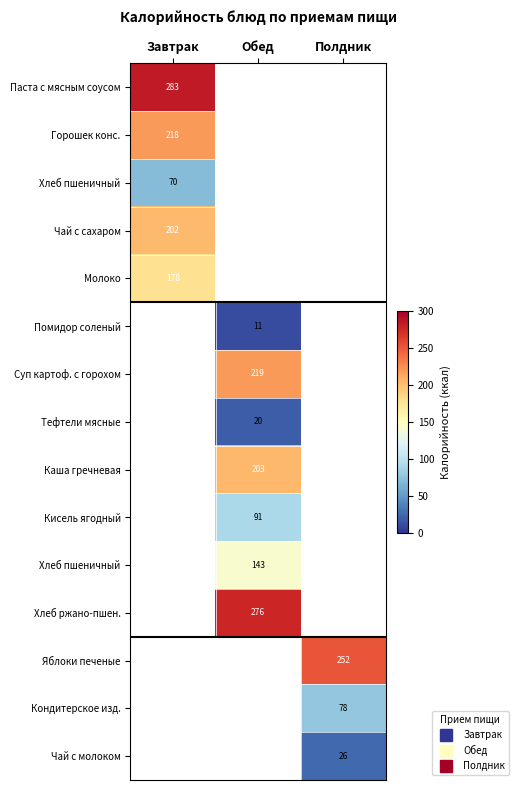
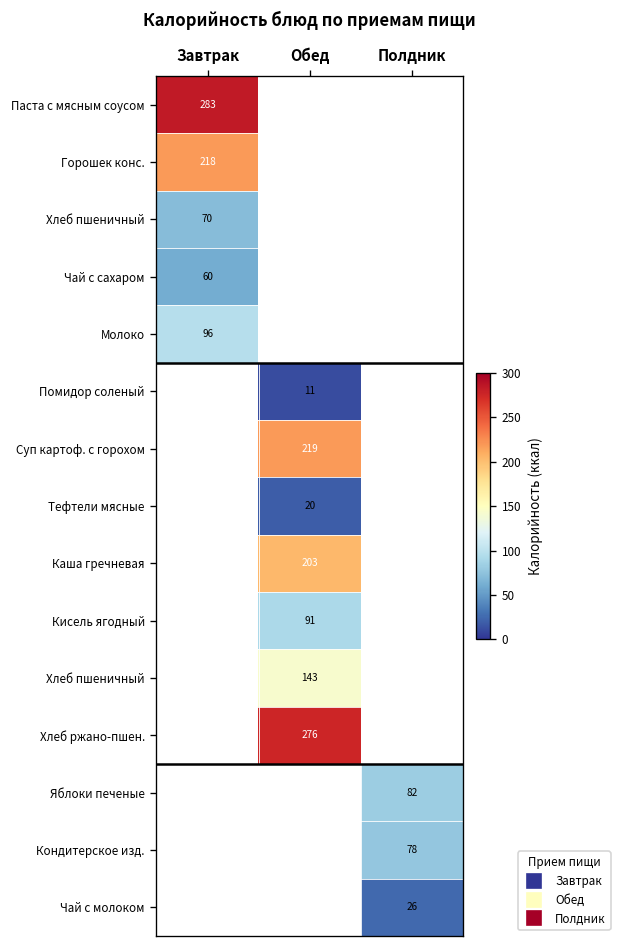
  {
    "Паста с мясным соусом": {
      "Завтрак": 283
    },
    "Горошек конс.": {
      "Завтрак": 218
    },
    "Хлеб пшеничный": {
      "Завтрак": 70,
      "Обед": 143
    },
    "Чай с сахаром": {
-     "Завтрак": 202
+     "Завтрак": 60
    },
    "Молоко": {
-     "Завтрак": 178
+     "Завтрак": 96
    },
    "Помидор соленый": {
      "Обед": 11
    },
    "Суп картоф. с горохом": {
      "Обед": 219
    },
    "Тефтели мясные": {
      "Обед": 20
    },
    "Каша гречневая": {
      "Обед": 203
    },
    "Кисель ягодный": {
      "Обед": 91
    },
    "Хлеб ржано-пшен.": {
      "Обед": 276
    },
    "Яблоки печеные": {
-     "Полдник": 252
+     "Полдник": 82
    },
    "Кондитерское изд.": {
      "Полдник": 78
    },
    "Чай с молоком": {
      "Полдник": 26
    }
  }
